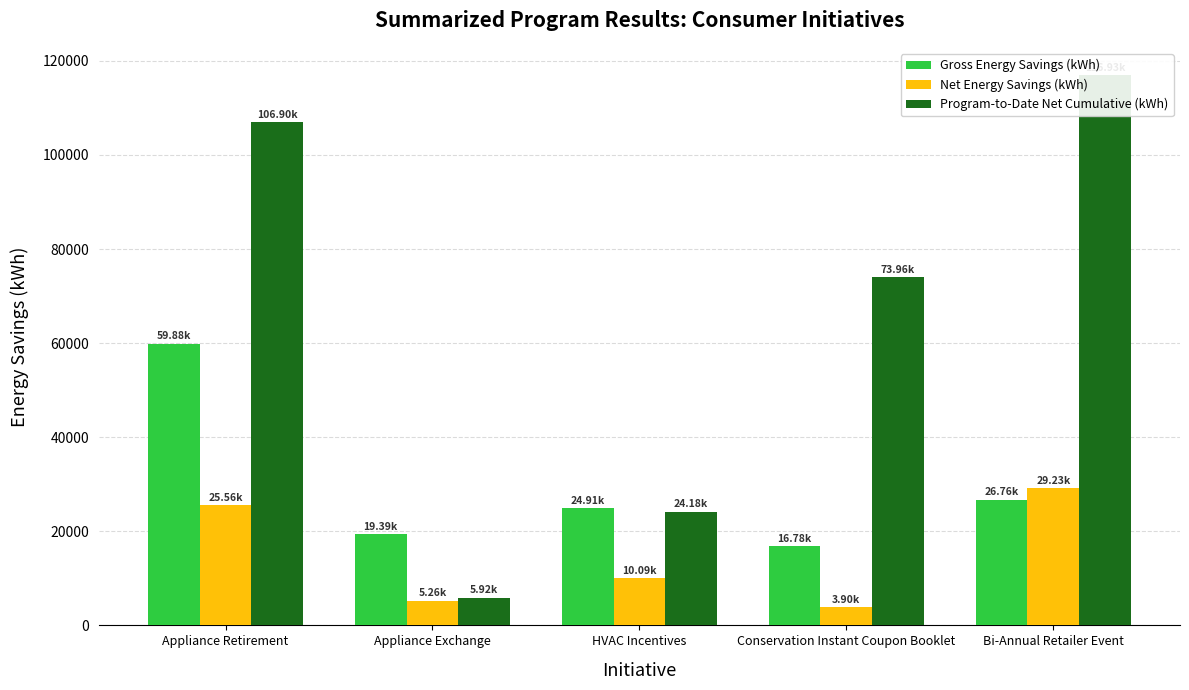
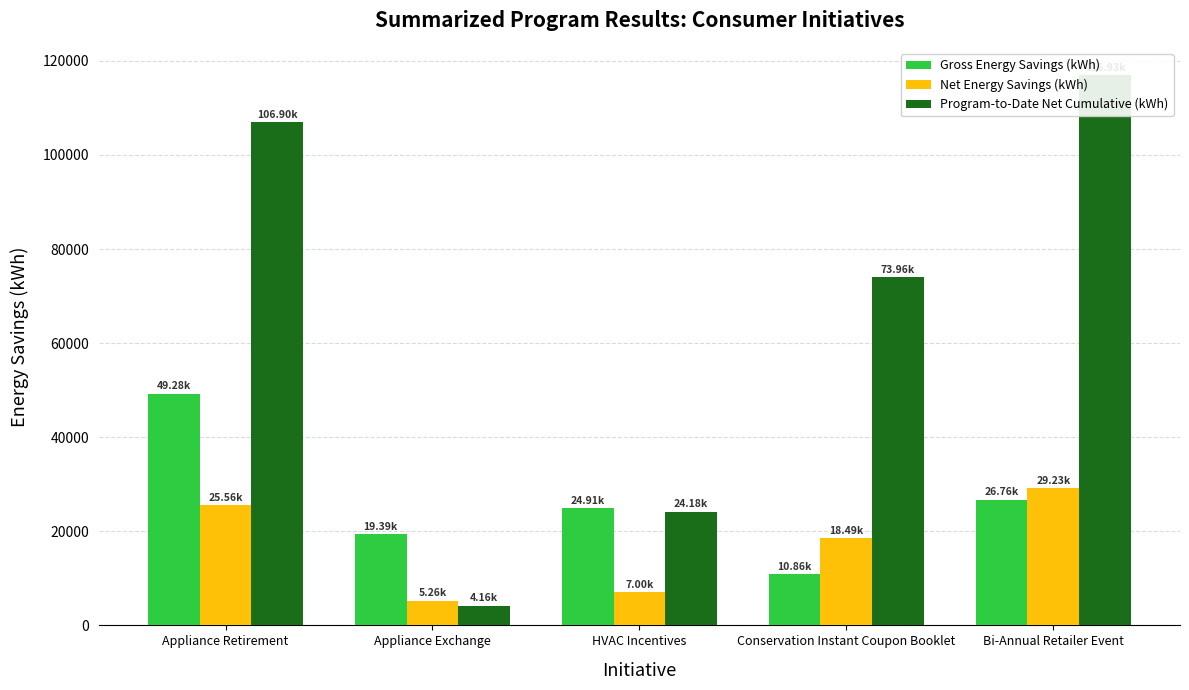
  {
    "Gross Energy Savings (kWh)": {
-     "Appliance Retirement": "59.88k",
+     "Appliance Retirement": "49.28k",
      "Appliance Exchange": "19.39k",
      "HVAC Incentives": "24.91k",
-     "Conservation Instant Coupon Booklet": "16.78k",
+     "Conservation Instant Coupon Booklet": "10.86k",
      "Bi-Annual Retailer Event": "26.76k"
    },
    "Net Energy Savings (kWh)": {
      "Appliance Retirement": "25.56k",
      "Appliance Exchange": "5.26k",
-     "HVAC Incentives": "10.09k",
-     "Conservation Instant Coupon Booklet": "3.90k",
+     "HVAC Incentives": "7.00k",
+     "Conservation Instant Coupon Booklet": "18.49k",
      "Bi-Annual Retailer Event": "29.23k"
    },
    "Program-to-Date Net Cumulative (kWh)": {
      "Appliance Retirement": "106.90k",
-     "Appliance Exchange": "5.92k",
+     "Appliance Exchange": "4.16k",
      "HVAC Incentives": "24.18k",
      "Conservation Instant Coupon Booklet": "73.96k"
    }
  }
